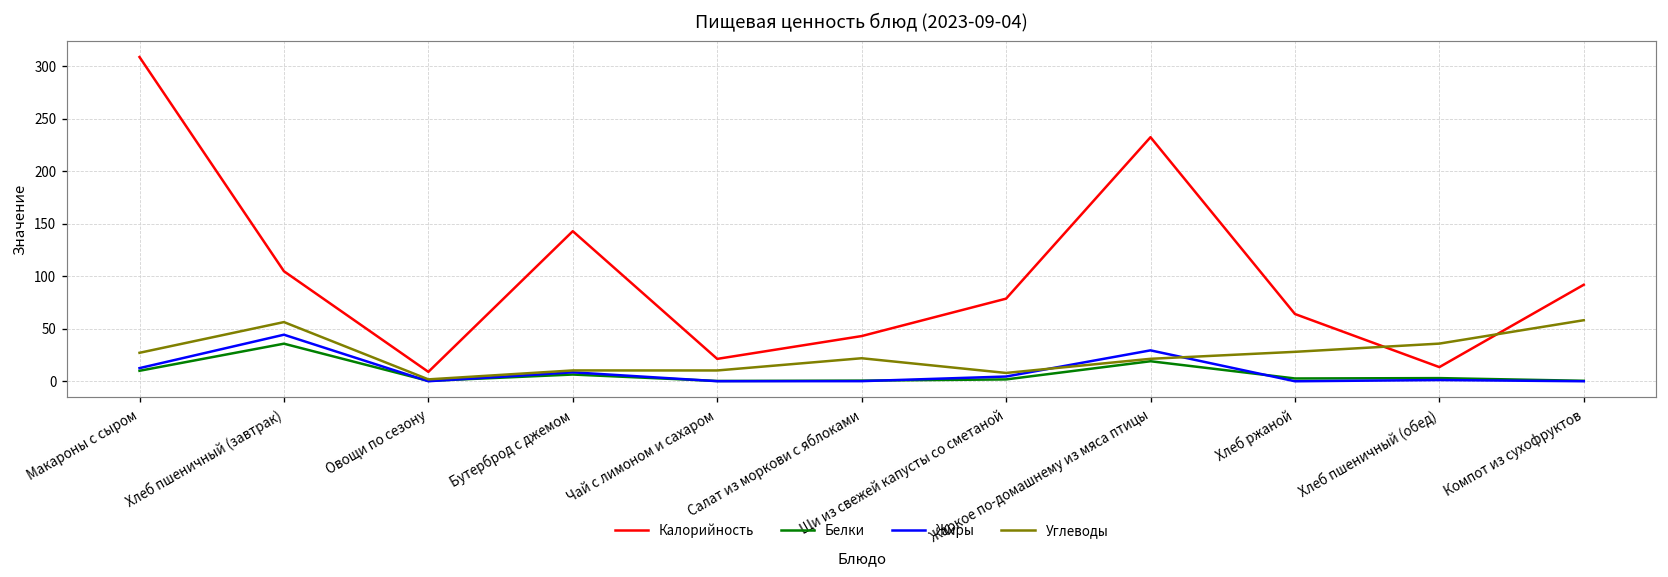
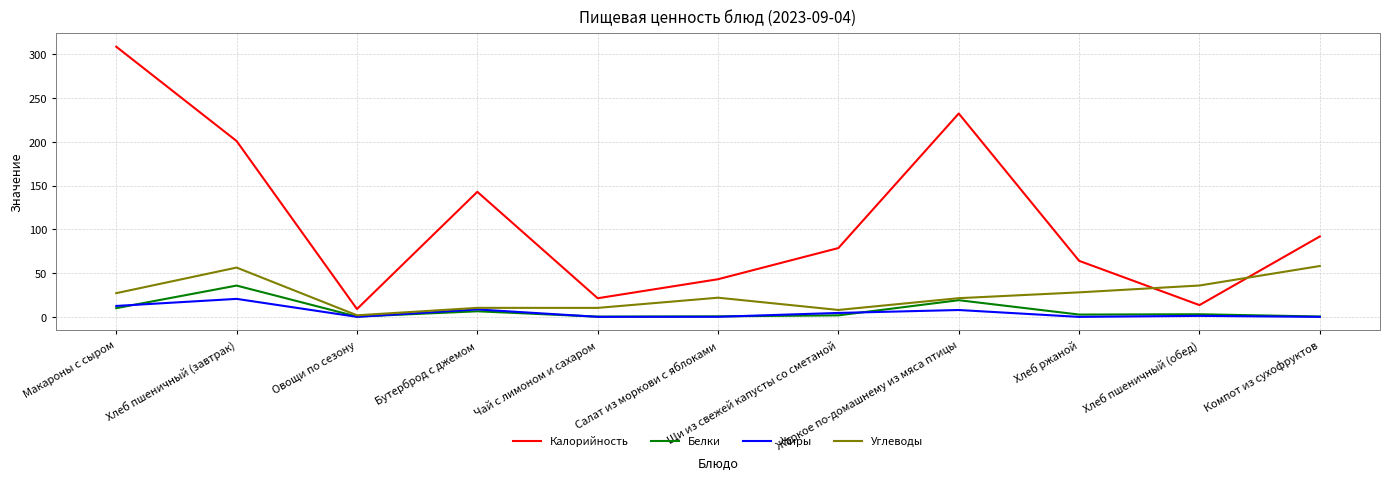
  {
    "Калорийность": {
      "Макароны с сыром": 310,
-     "Хлеб пшеничный (завтрак)": 100,
+     "Хлеб пшеничный (завтрак)": 200,
      "Овощи по сезону": 10,
      "Бутерброд с джемом": 140,
      "Чай с лимоном и сахаром": 20,
      "Салат из моркови с яблоками": 40,
      "Щи из свежей капусты со сметаной": 80,
      "Жаркое по-домашнему из мяса птицы": 230,
      "Хлеб ржаной": 60,
      "Хлеб пшеничный (обед)": 10,
      "Компот из сухофруктов": 90
    },
    "Белки": {
      "Хлеб пшеничный (завтрак)": 40
    },
    "Жиры": {
-     "Хлеб пшеничный (завтрак)": 40,
-     "Жаркое по-домашнему из мяса птицы": 30
+     "Хлеб пшеничный (завтрак)": 20,
+     "Жаркое по-домашнему из мяса птицы": 10
    },
    "Углеводы": {
      "Макароны с сыром": 30,
      "Хлеб пшеничный (завтрак)": 60,
      "Чай с лимоном и сахаром": 10,
      "Салат из моркови с яблоками": 20,
      "Щи из свежей капусты со сметаной": 10,
      "Хлеб ржаной": 30,
      "Хлеб пшеничный (обед)": 40,
      "Компот из сухофруктов": 60
    }
  }
